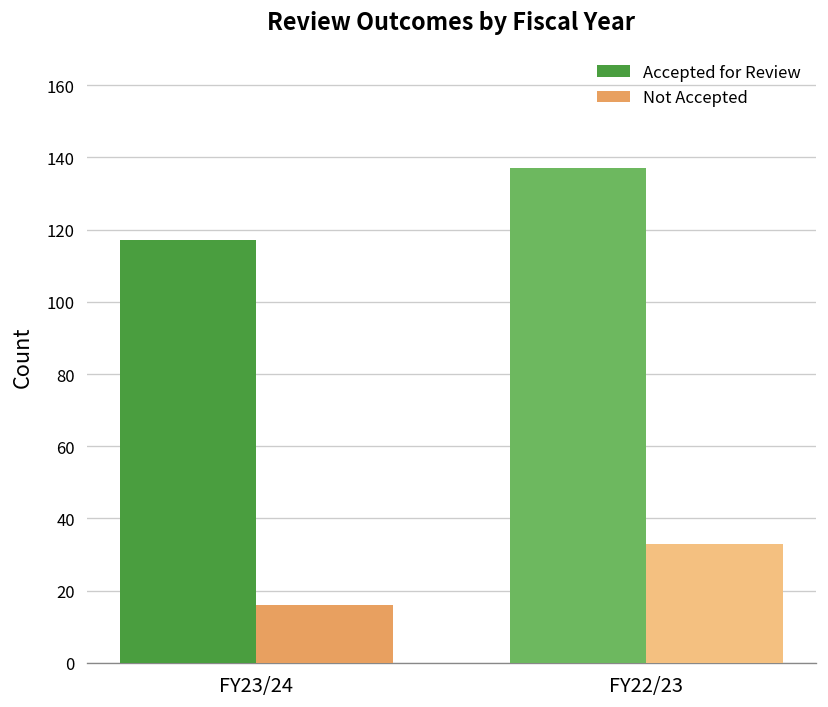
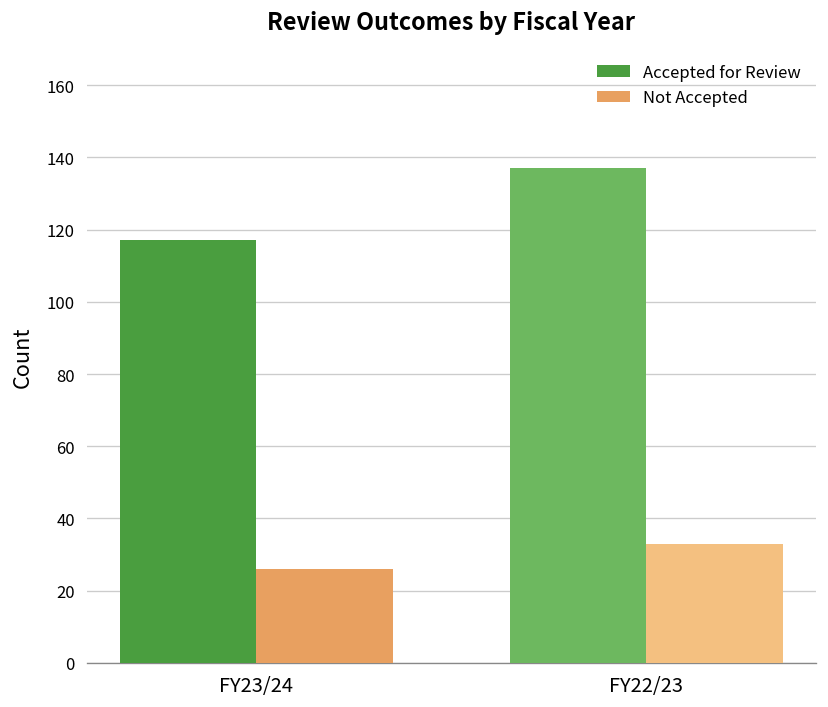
  {
    "Accepted for Review": {
      "FY23/24": 117,
      "FY22/23": 137
    },
    "Not Accepted": {
-     "FY23/24": 16,
+     "FY23/24": 26,
      "FY22/23": 33
    }
  }
